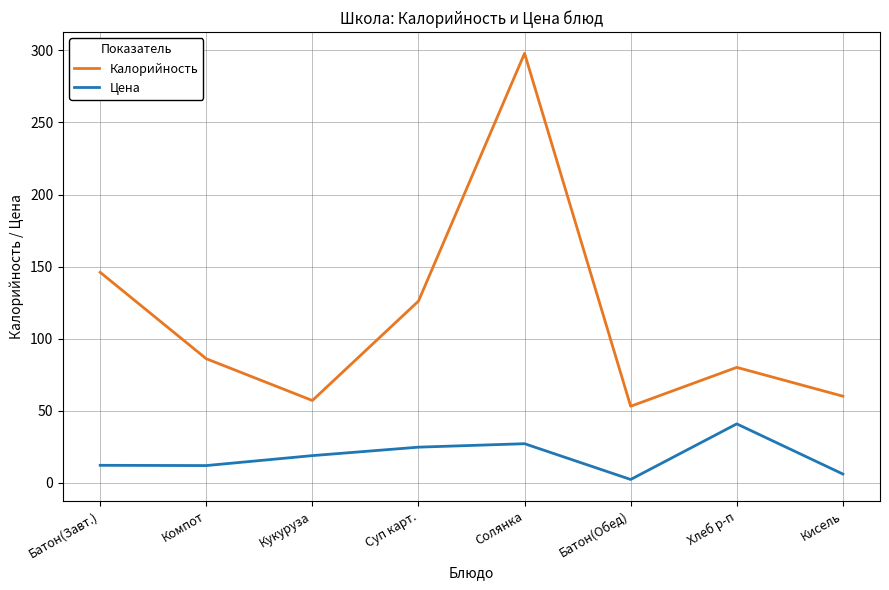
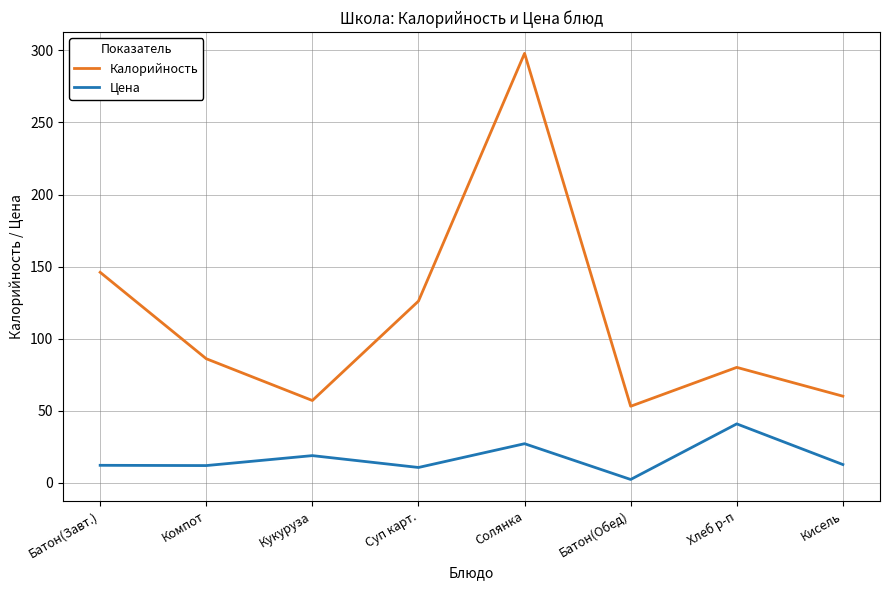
  {
    "Калорийность": {
      "Батон(Завт.)": 146,
      "Компот": 86,
      "Кукуруза": 57,
      "Суп карт.": 126,
      "Солянка": 298,
      "Батон(Обед)": 53,
      "Хлеб р-п": 80,
      "Кисель": 60
    },
    "Цена": {
      "Батон(Завт.)": 12,
      "Компот": 12,
      "Кукуруза": 19,
-     "Суп карт.": 25,
+     "Суп карт.": 11,
      "Солянка": 27,
      "Батон(Обед)": 2,
      "Хлеб р-п": 41,
-     "Кисель": 6
+     "Кисель": 13
    }
  }
